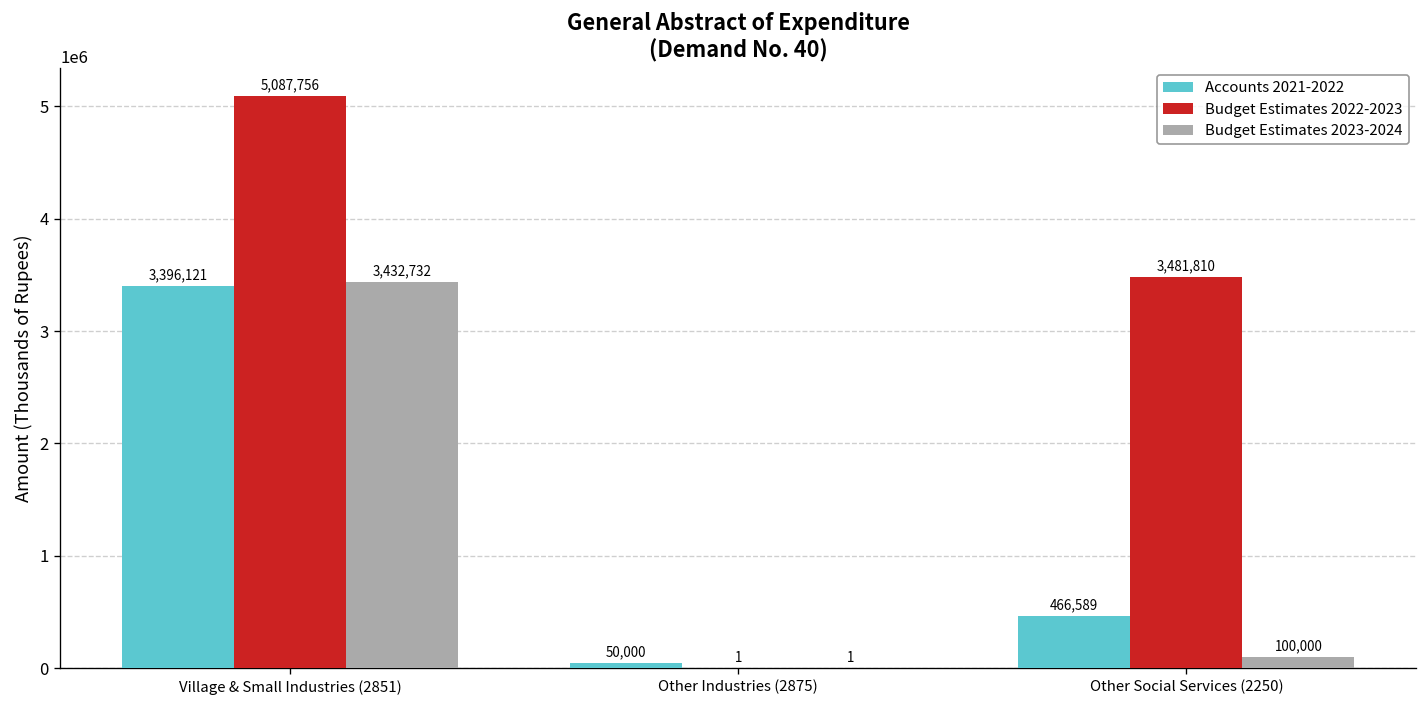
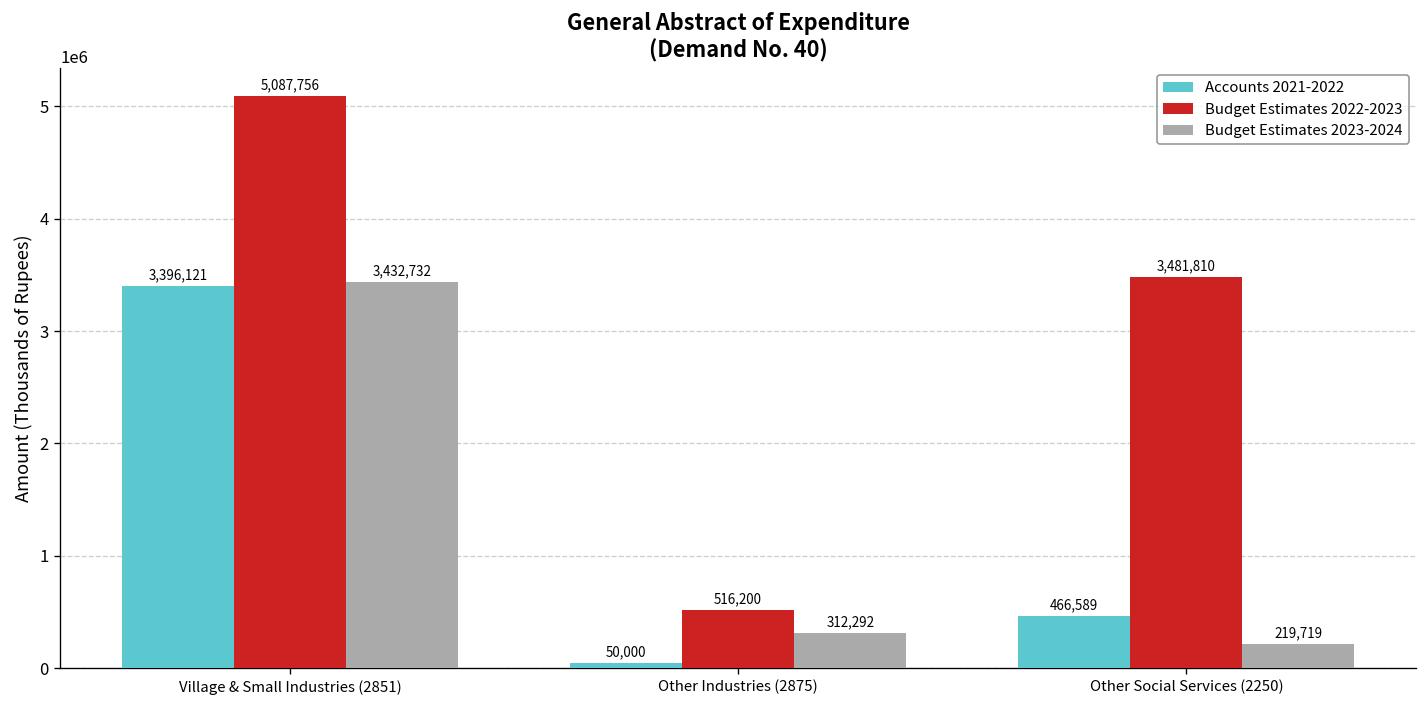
  {
    "Accounts 2021-2022": {
      "Village & Small Industries (2851)": "3,396,121",
      "Other Industries (2875)": "50,000",
      "Other Social Services (2250)": "466,589"
    },
    "Budget Estimates 2022-2023": {
      "Village & Small Industries (2851)": "5,087,756",
-     "Other Industries (2875)": "1",
+     "Other Industries (2875)": "516,200",
      "Other Social Services (2250)": "3,481,810"
    },
    "Budget Estimates 2023-2024": {
      "Village & Small Industries (2851)": "3,432,732",
-     "Other Industries (2875)": "1",
-     "Other Social Services (2250)": "100,000"
+     "Other Industries (2875)": "312,292",
+     "Other Social Services (2250)": "219,719"
    }
  }
